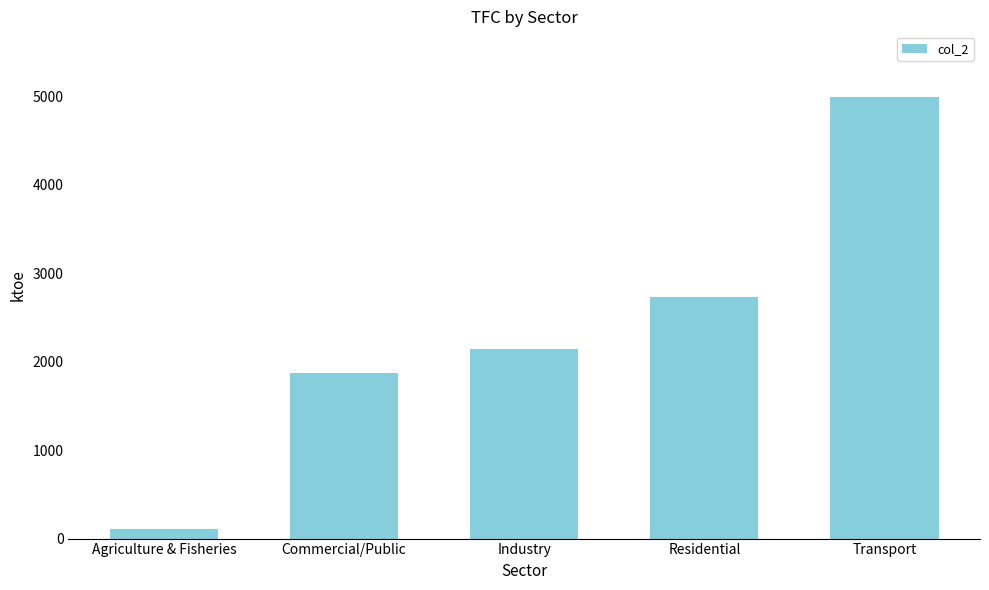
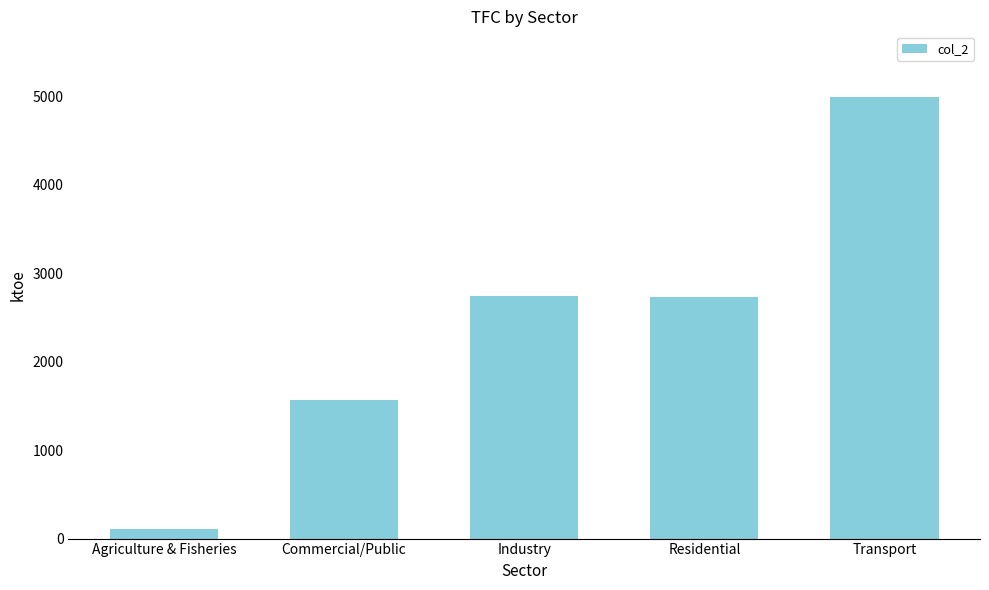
  {
    "Agriculture & Fisheries": 100,
-   "Commercial/Public": 1900,
-   "Industry": 2100,
+   "Commercial/Public": 1600,
+   "Industry": 2700,
    "Residential": 2700,
    "Transport": 5000
  }
